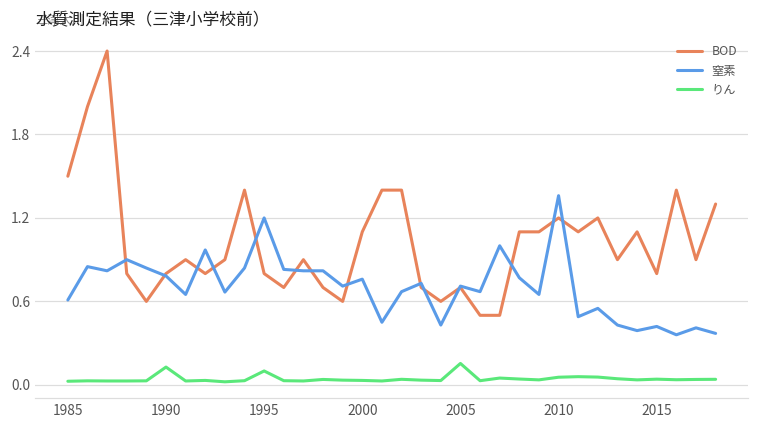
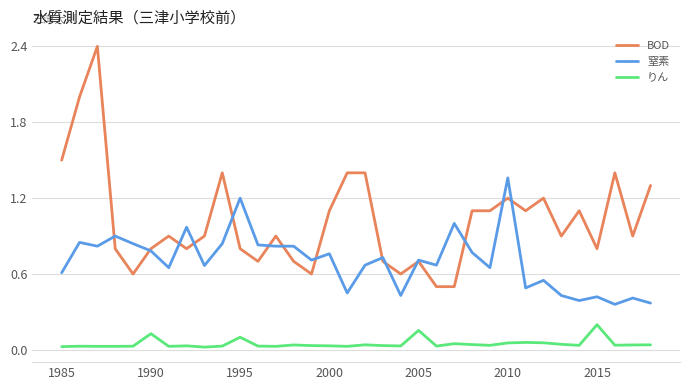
  {
    "BOD": {
      "1985": 1.50,
      "1995": 0.80,
      "2000": 1.10,
      "2010": 1.20,
      "2015": 0.80
    },
    "窒素": {
      "1985": 0.61,
      "1995": 1.20,
      "2000": 0.76,
      "2010": 1.36,
      "2015": 0.42
    },
    "りん": {
      "1985": 0.03,
      "1990": 0.13,
      "1995": 0.10,
      "2000": 0.03,
      "2005": 0.15,
      "2010": 0.06,
-     "2015": 0.04
+     "2015": 0.20
    }
  }
